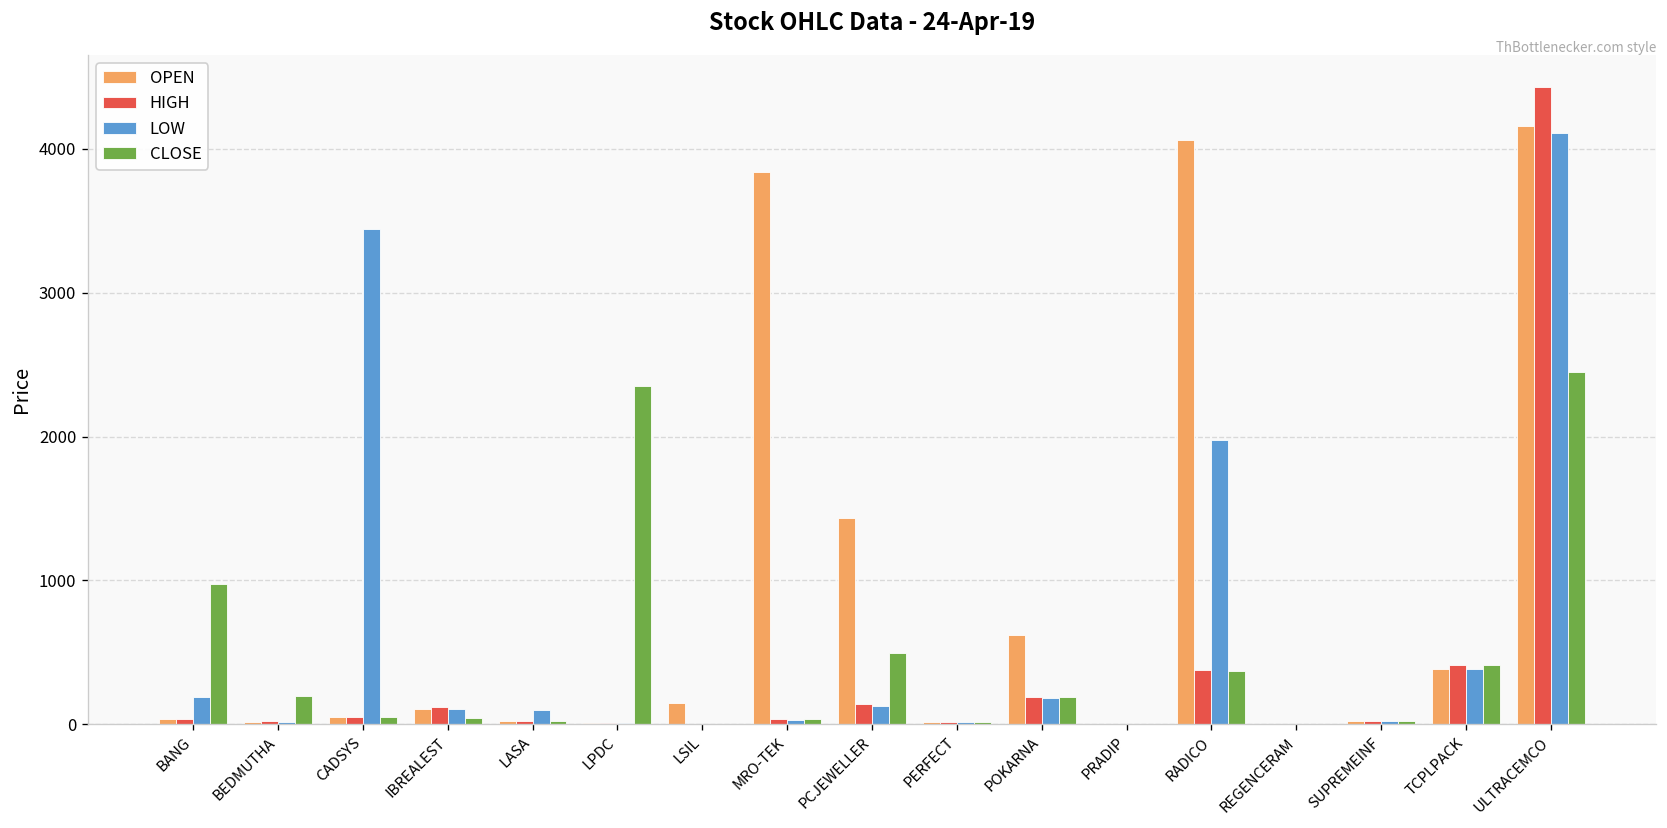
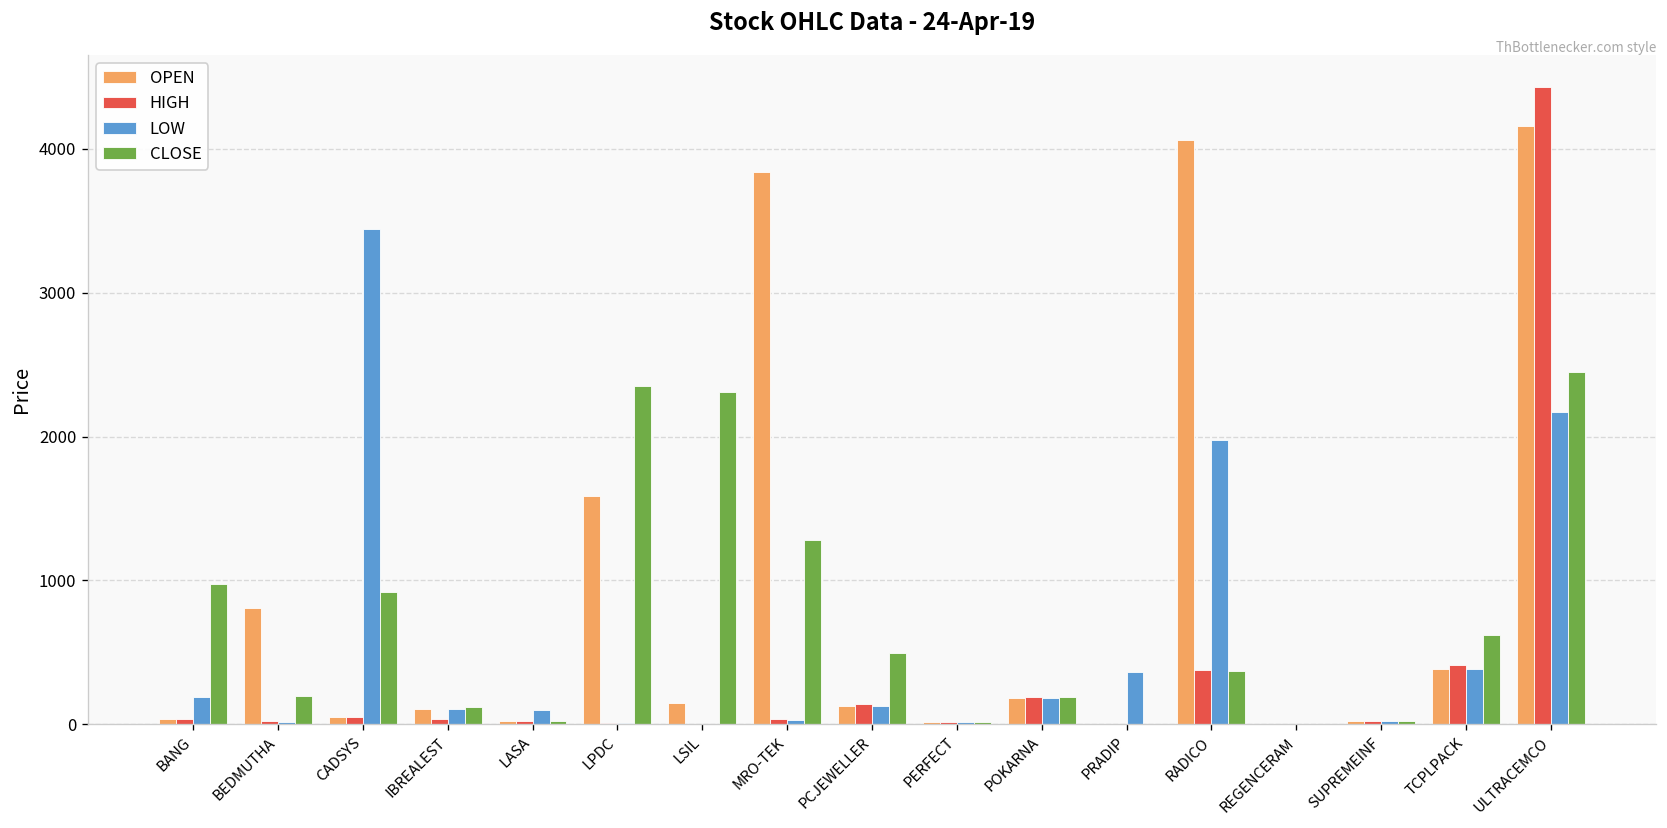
  {
    "OPEN": {
      "BANG": 40,
-     "BEDMUTHA": 20,
+     "BEDMUTHA": 810,
      "CADSYS": 50,
      "IBREALEST": 110,
      "LASA": 20,
-     "LPDC": 10,
+     "LPDC": 1590,
      "LSIL": 150,
      "MRO-TEK": 3840,
-     "PCJEWELLER": 1430,
-     "POKARNA": 620,
+     "PCJEWELLER": 130,
+     "POKARNA": 180,
      "RADICO": 4060,
      "TCPLPACK": 380,
      "ULTRACEMCO": 4160
    },
    "HIGH": {
      "BANG": 40,
      "BEDMUTHA": 20,
      "CADSYS": 50,
-     "IBREALEST": 120,
+     "IBREALEST": 40,
      "LASA": 20,
      "MRO-TEK": 40,
      "PCJEWELLER": 140,
      "POKARNA": 190,
      "RADICO": 370,
      "SUPREMEINF": 20,
      "TCPLPACK": 410,
      "ULTRACEMCO": 4430
    },
    "LOW": {
      "BANG": 190,
      "CADSYS": 3440,
      "IBREALEST": 110,
      "LASA": 100,
      "MRO-TEK": 30,
      "PCJEWELLER": 130,
      "POKARNA": 180,
-     "PRADIP": 0,
+     "PRADIP": 360,
      "RADICO": 1980,
      "TCPLPACK": 380,
-     "ULTRACEMCO": 4110
+     "ULTRACEMCO": 2170
    },
    "CLOSE": {
      "BANG": 970,
      "BEDMUTHA": 190,
-     "CADSYS": 50,
-     "IBREALEST": 40,
+     "CADSYS": 920,
+     "IBREALEST": 120,
      "LASA": 20,
      "LPDC": 2350,
-     "LSIL": 0,
-     "MRO-TEK": 40,
+     "LSIL": 2310,
+     "MRO-TEK": 1280,
      "PCJEWELLER": 490,
      "POKARNA": 190,
      "RADICO": 370,
      "SUPREMEINF": 20,
-     "TCPLPACK": 410,
+     "TCPLPACK": 620,
      "ULTRACEMCO": 2450
    }
  }
